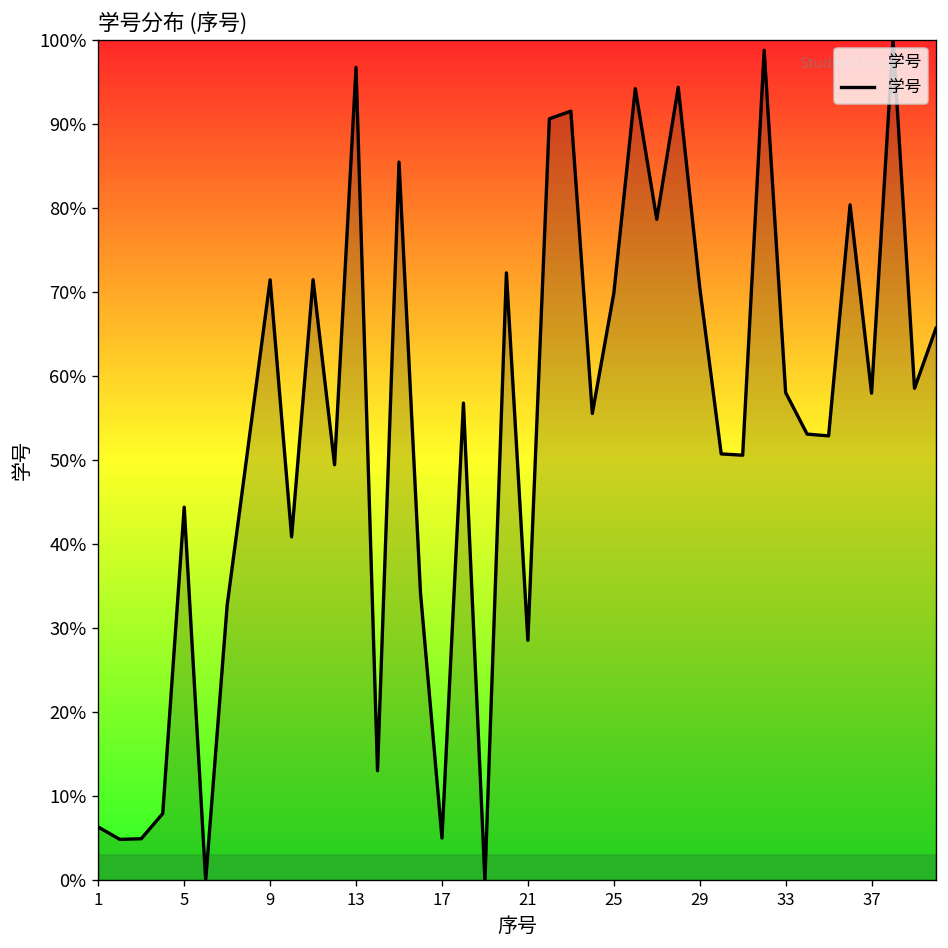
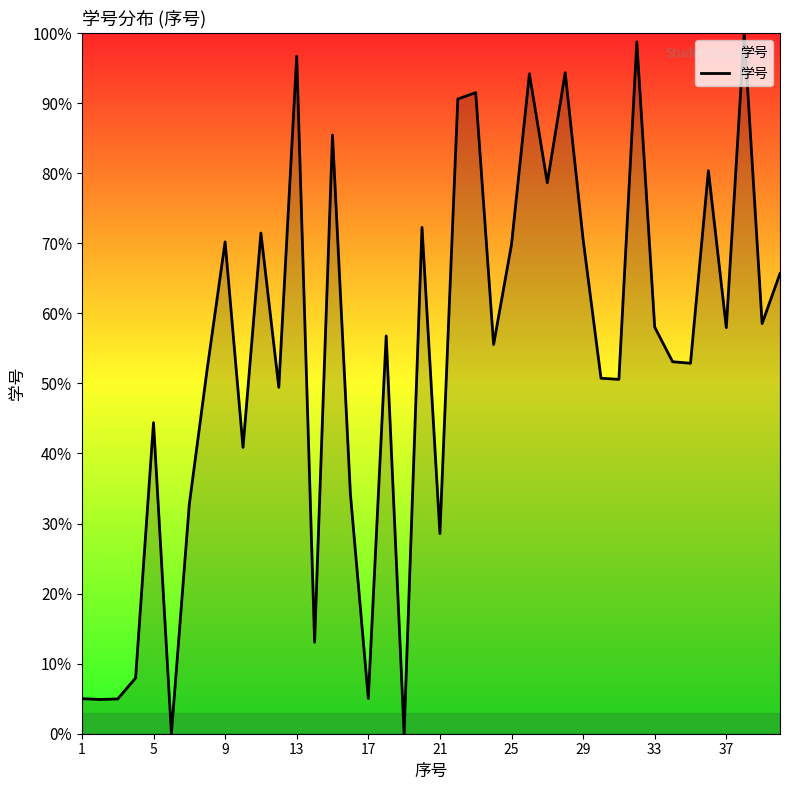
  {
-   "1": "6%",
+   "1": "5%",
    "5": "44%",
-   "9": "71%",
+   "9": "70%",
    "13": "97%",
    "17": "5%",
    "21": "29%",
    "25": "70%",
    "29": "71%",
    "33": "58%",
    "37": "58%"
  }
